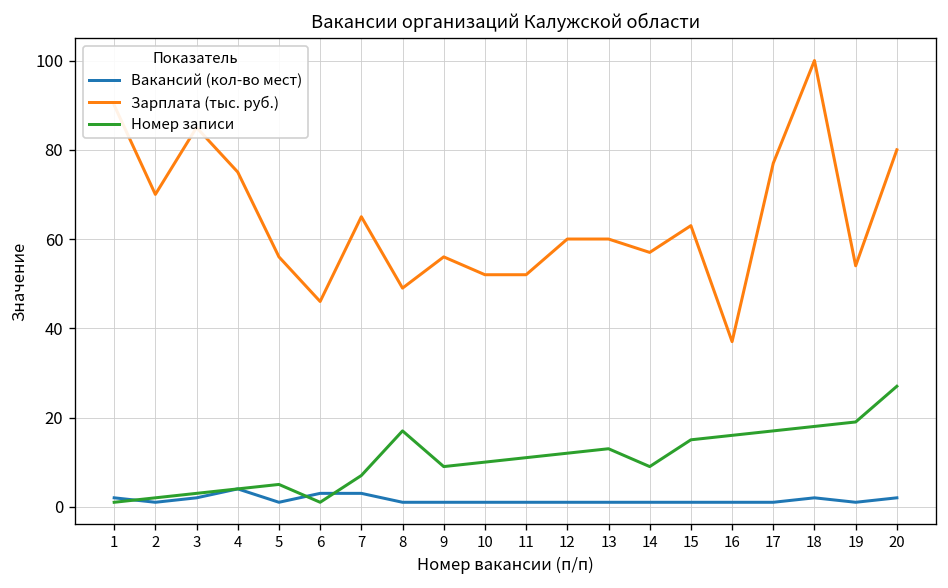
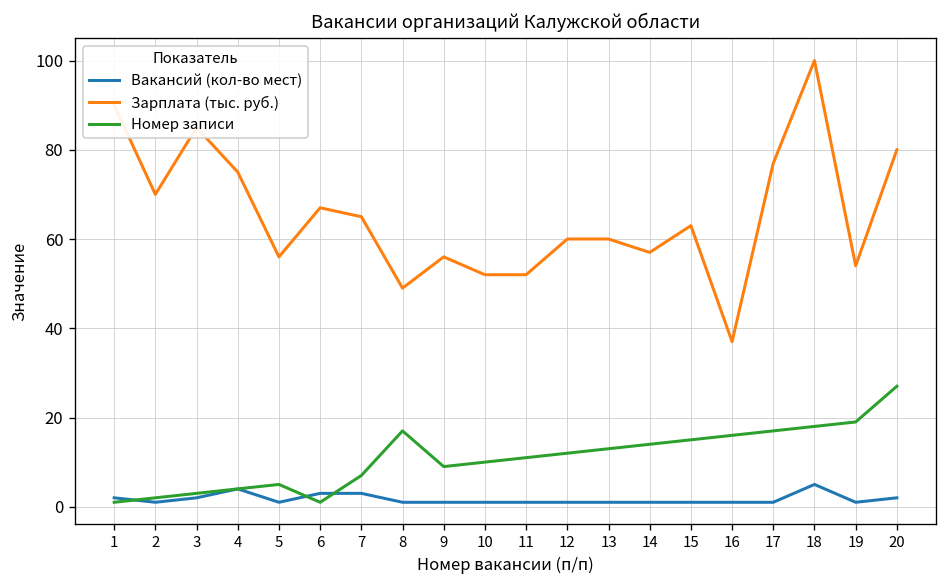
  {
    "Вакансий (кол-во мест)": {
      "1": 2,
      "2": 1,
      "3": 2,
      "5": 1,
      "6": 3,
      "7": 3,
      "8": 1,
      "9": 1,
      "10": 1,
      "11": 1,
      "12": 1,
      "13": 1,
      "14": 1,
      "15": 1,
      "16": 1,
      "17": 1,
-     "18": 2,
+     "18": 5,
      "19": 1,
      "20": 2
    },
    "Зарплата (тыс. руб.)": {
      "2": 70,
      "4": 75,
      "5": 56,
-     "6": 46,
+     "6": 67,
      "7": 65,
      "8": 49,
      "9": 56,
      "10": 52,
      "11": 52,
      "12": 60,
      "13": 60,
      "14": 57,
      "15": 63,
      "16": 37,
      "17": 77,
      "18": 100,
      "19": 54,
      "20": 80
    },
    "Номер записи": {
      "1": 1,
      "2": 2,
      "3": 3,
      "5": 5,
      "6": 1,
      "7": 7,
      "8": 17,
      "9": 9,
      "10": 10,
      "11": 11,
      "12": 12,
      "13": 13,
-     "14": 9,
+     "14": 14,
      "15": 15,
      "16": 16,
      "17": 17,
      "18": 18,
      "19": 19,
      "20": 27
    }
  }
